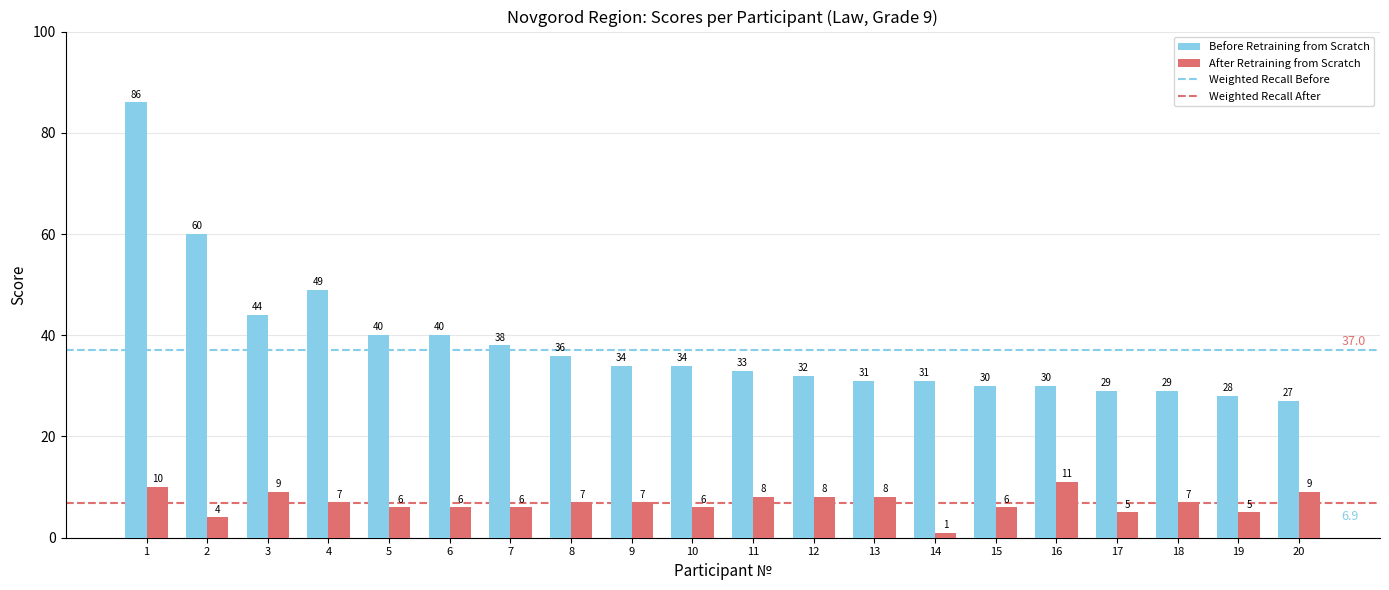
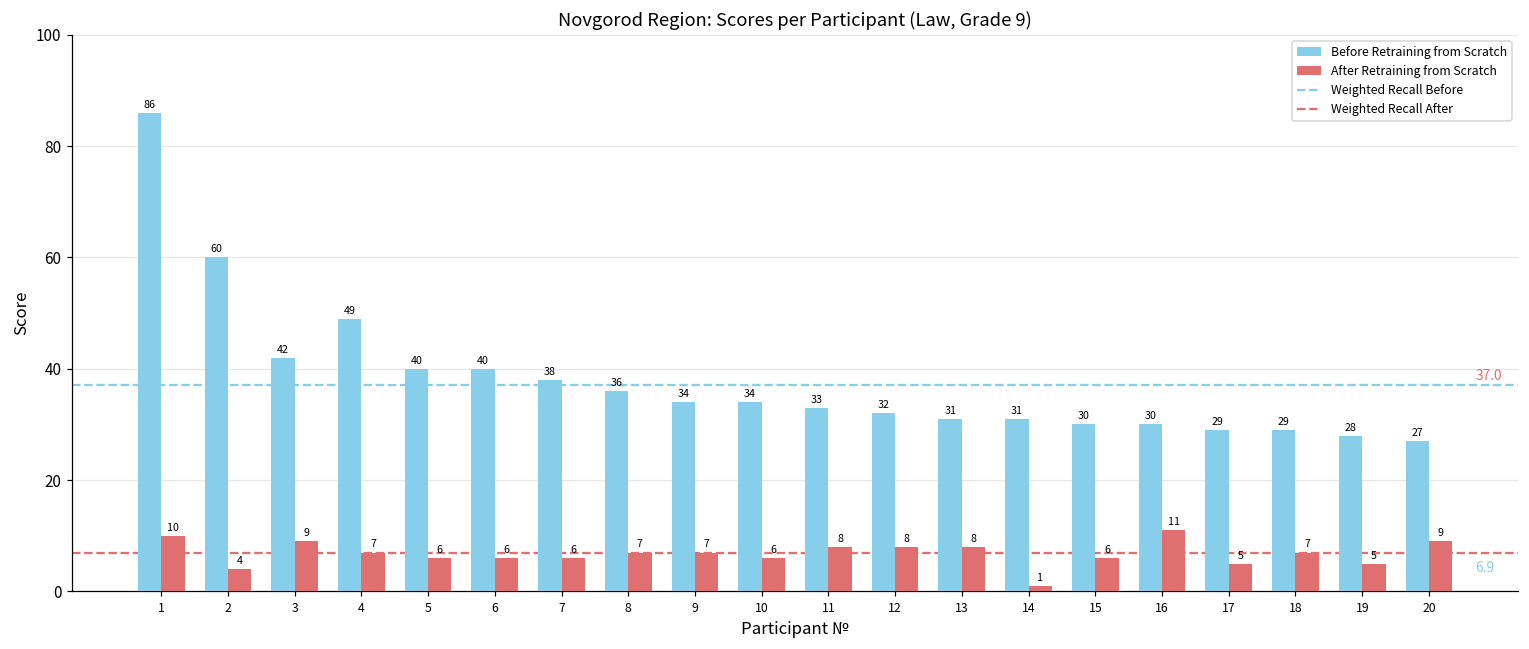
  {
    "Before Retraining from Scratch": {
      "1": 86,
      "2": 60,
-     "3": 44,
+     "3": 42,
      "4": 49,
      "5": 40,
      "6": 40,
      "7": 38,
      "8": 36,
      "9": 34,
      "10": 34,
      "11": 33,
      "12": 32,
      "13": 31,
      "14": 31,
      "15": 30,
      "16": 30,
      "17": 29,
      "18": 29,
      "19": 28,
      "20": 27
    },
    "After Retraining from Scratch": {
      "1": 10,
      "2": 4,
      "3": 9,
      "4": 7,
      "5": 6,
      "6": 6,
      "7": 6,
      "8": 7,
      "9": 7,
      "10": 6,
      "11": 8,
      "12": 8,
      "13": 8,
      "14": 1,
      "15": 6,
      "16": 11,
      "17": 5,
      "18": 7,
      "19": 5,
      "20": 9
    }
  }
